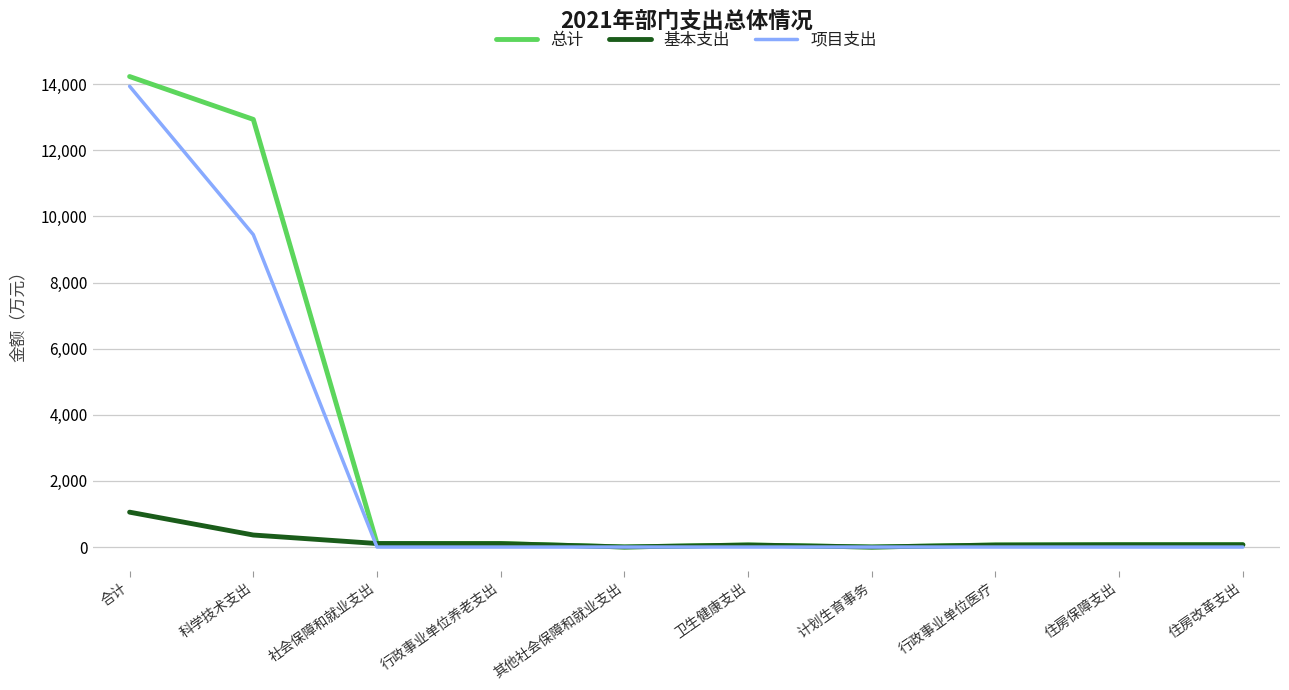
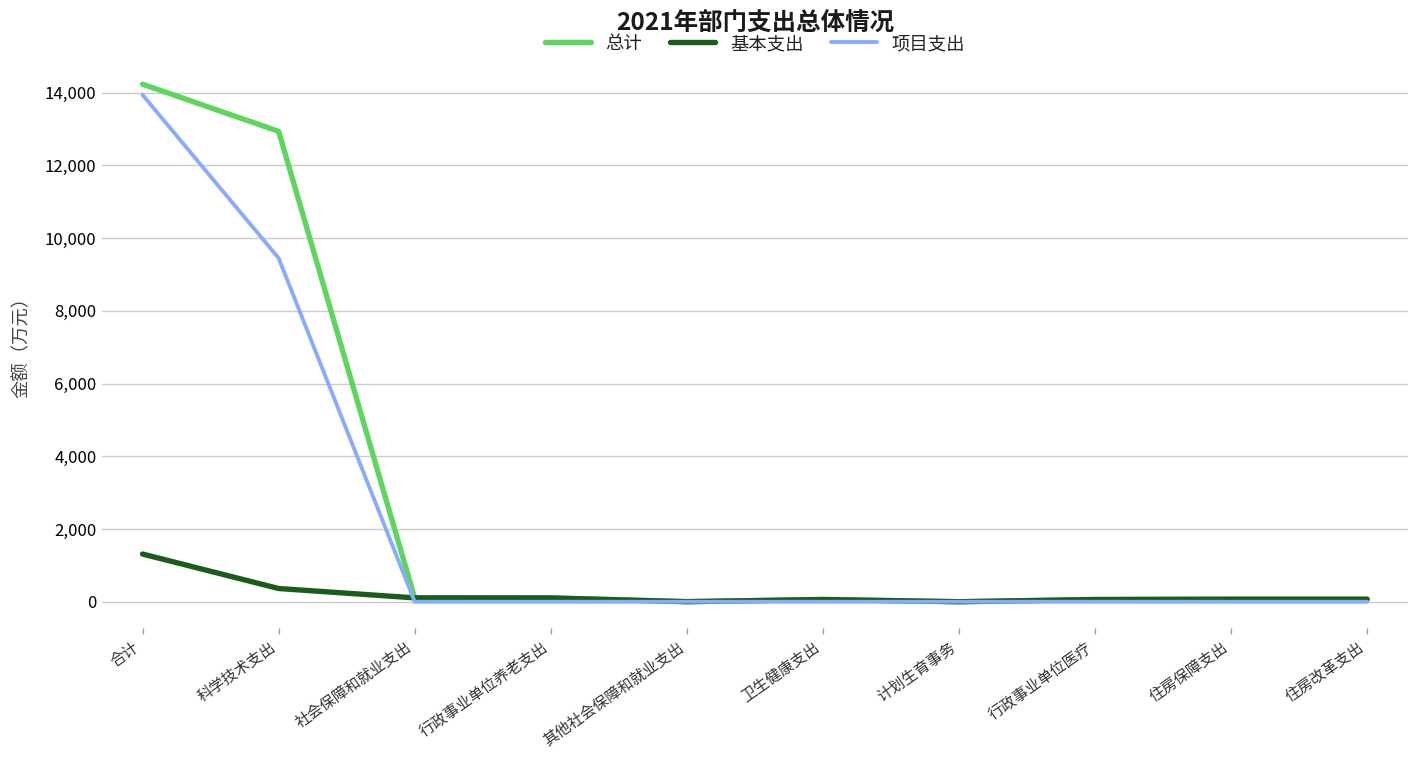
  {
    "总计": {
      "合计": "14,200",
      "科学技术支出": "12,900"
    },
    "基本支出": {
-     "合计": "1,100",
+     "合计": "1,300",
      "科学技术支出": "400"
    },
    "项目支出": {
      "合计": "13,900",
      "科学技术支出": "9,400",
      "社会保障和就业支出": "0",
      "行政事业单位养老支出": "0"
    }
  }
